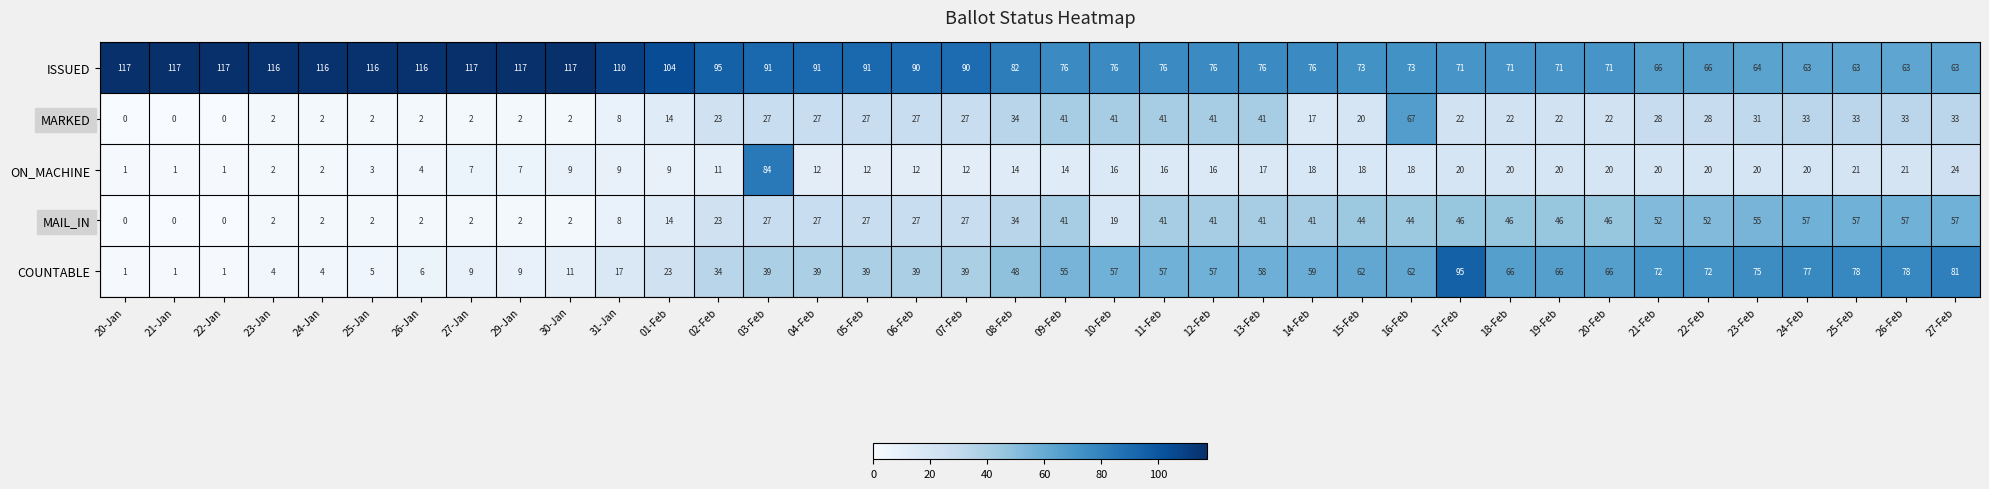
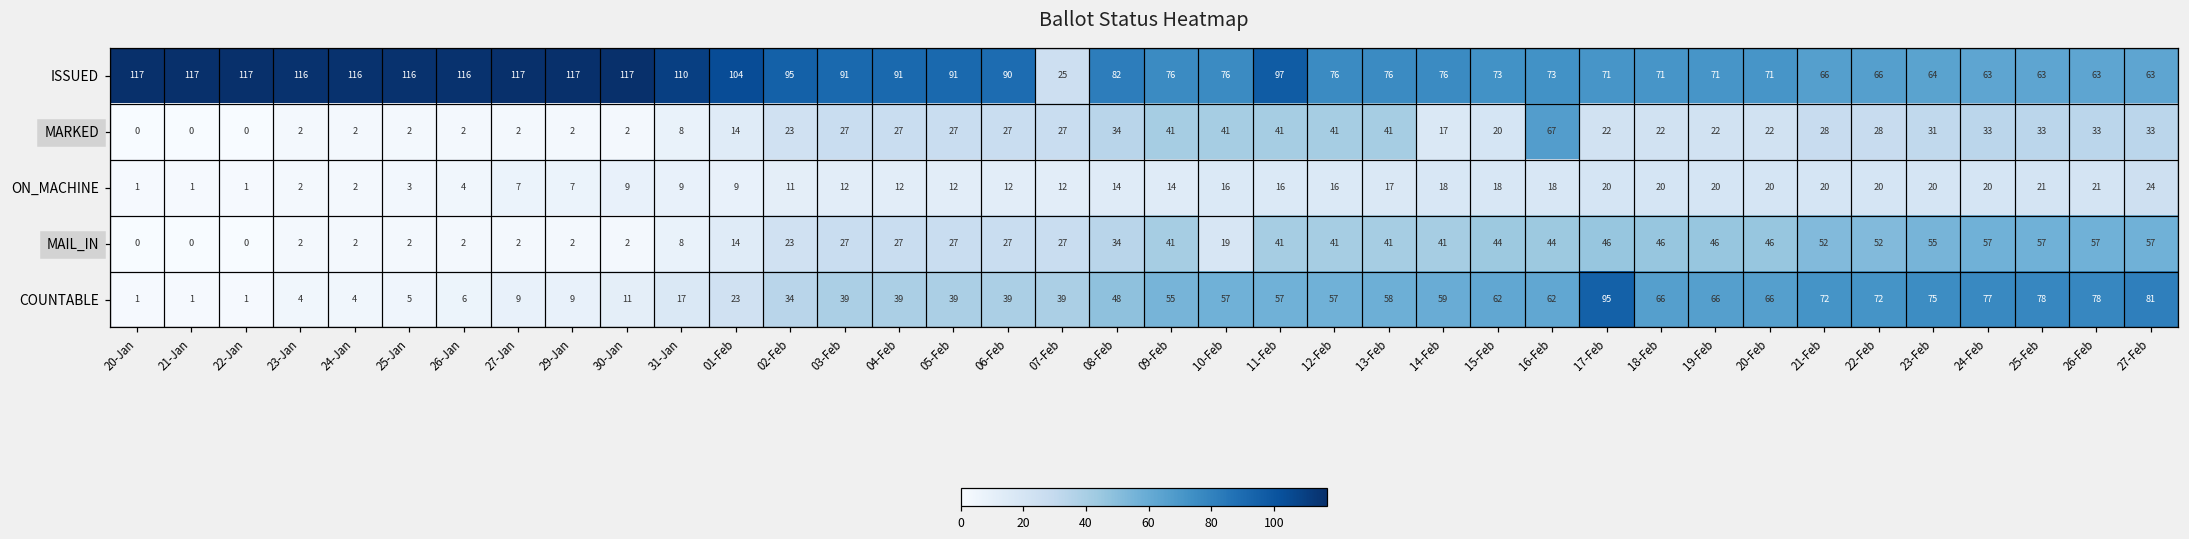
  {
    "ISSUED": {
      "20-Jan": 117,
      "21-Jan": 117,
      "22-Jan": 117,
      "23-Jan": 116,
      "24-Jan": 116,
      "25-Jan": 116,
      "26-Jan": 116,
      "27-Jan": 117,
      "29-Jan": 117,
      "30-Jan": 117,
      "31-Jan": 110,
      "01-Feb": 104,
      "02-Feb": 95,
      "03-Feb": 91,
      "04-Feb": 91,
      "05-Feb": 91,
      "06-Feb": 90,
-     "07-Feb": 90,
+     "07-Feb": 25,
      "08-Feb": 82,
      "09-Feb": 76,
      "10-Feb": 76,
-     "11-Feb": 76,
+     "11-Feb": 97,
      "12-Feb": 76,
      "13-Feb": 76,
      "14-Feb": 76,
      "15-Feb": 73,
      "16-Feb": 73,
      "17-Feb": 71,
      "18-Feb": 71,
      "19-Feb": 71,
      "20-Feb": 71,
      "21-Feb": 66,
      "22-Feb": 66,
      "23-Feb": 64,
      "24-Feb": 63,
      "25-Feb": 63,
      "26-Feb": 63,
      "27-Feb": 63
    },
    "MARKED": {
      "20-Jan": 0,
      "21-Jan": 0,
      "22-Jan": 0,
      "23-Jan": 2,
      "24-Jan": 2,
      "25-Jan": 2,
      "26-Jan": 2,
      "27-Jan": 2,
      "29-Jan": 2,
      "30-Jan": 2,
      "31-Jan": 8,
      "01-Feb": 14,
      "02-Feb": 23,
      "03-Feb": 27,
      "04-Feb": 27,
      "05-Feb": 27,
      "06-Feb": 27,
      "07-Feb": 27,
      "08-Feb": 34,
      "09-Feb": 41,
      "10-Feb": 41,
      "11-Feb": 41,
      "12-Feb": 41,
      "13-Feb": 41,
      "14-Feb": 17,
      "15-Feb": 20,
      "16-Feb": 67,
      "17-Feb": 22,
      "18-Feb": 22,
      "19-Feb": 22,
      "20-Feb": 22,
      "21-Feb": 28,
      "22-Feb": 28,
      "23-Feb": 31,
      "24-Feb": 33,
      "25-Feb": 33,
      "26-Feb": 33,
      "27-Feb": 33
    },
    "ON_MACHINE": {
      "20-Jan": 1,
      "21-Jan": 1,
      "22-Jan": 1,
      "23-Jan": 2,
      "24-Jan": 2,
      "25-Jan": 3,
      "26-Jan": 4,
      "27-Jan": 7,
      "29-Jan": 7,
      "30-Jan": 9,
      "31-Jan": 9,
      "01-Feb": 9,
      "02-Feb": 11,
-     "03-Feb": 84,
+     "03-Feb": 12,
      "04-Feb": 12,
      "05-Feb": 12,
      "06-Feb": 12,
      "07-Feb": 12,
      "08-Feb": 14,
      "09-Feb": 14,
      "10-Feb": 16,
      "11-Feb": 16,
      "12-Feb": 16,
      "13-Feb": 17,
      "14-Feb": 18,
      "15-Feb": 18,
      "16-Feb": 18,
      "17-Feb": 20,
      "18-Feb": 20,
      "19-Feb": 20,
      "20-Feb": 20,
      "21-Feb": 20,
      "22-Feb": 20,
      "23-Feb": 20,
      "24-Feb": 20,
      "25-Feb": 21,
      "26-Feb": 21,
      "27-Feb": 24
    },
    "MAIL_IN": {
      "20-Jan": 0,
      "21-Jan": 0,
      "22-Jan": 0,
      "23-Jan": 2,
      "24-Jan": 2,
      "25-Jan": 2,
      "26-Jan": 2,
      "27-Jan": 2,
      "29-Jan": 2,
      "30-Jan": 2,
      "31-Jan": 8,
      "01-Feb": 14,
      "02-Feb": 23,
      "03-Feb": 27,
      "04-Feb": 27,
      "05-Feb": 27,
      "06-Feb": 27,
      "07-Feb": 27,
      "08-Feb": 34,
      "09-Feb": 41,
      "10-Feb": 19,
      "11-Feb": 41,
      "12-Feb": 41,
      "13-Feb": 41,
      "14-Feb": 41,
      "15-Feb": 44,
      "16-Feb": 44,
      "17-Feb": 46,
      "18-Feb": 46,
      "19-Feb": 46,
      "20-Feb": 46,
      "21-Feb": 52,
      "22-Feb": 52,
      "23-Feb": 55,
      "24-Feb": 57,
      "25-Feb": 57,
      "26-Feb": 57,
      "27-Feb": 57
    },
    "COUNTABLE": {
      "20-Jan": 1,
      "21-Jan": 1,
      "22-Jan": 1,
      "23-Jan": 4,
      "24-Jan": 4,
      "25-Jan": 5,
      "26-Jan": 6,
      "27-Jan": 9,
      "29-Jan": 9,
      "30-Jan": 11,
      "31-Jan": 17,
      "01-Feb": 23,
      "02-Feb": 34,
      "03-Feb": 39,
      "04-Feb": 39,
      "05-Feb": 39,
      "06-Feb": 39,
      "07-Feb": 39,
      "08-Feb": 48,
      "09-Feb": 55,
      "10-Feb": 57,
      "11-Feb": 57,
      "12-Feb": 57,
      "13-Feb": 58,
      "14-Feb": 59,
      "15-Feb": 62,
      "16-Feb": 62,
      "17-Feb": 95,
      "18-Feb": 66,
      "19-Feb": 66,
      "20-Feb": 66,
      "21-Feb": 72,
      "22-Feb": 72,
      "23-Feb": 75,
      "24-Feb": 77,
      "25-Feb": 78,
      "26-Feb": 78,
      "27-Feb": 81
    }
  }
